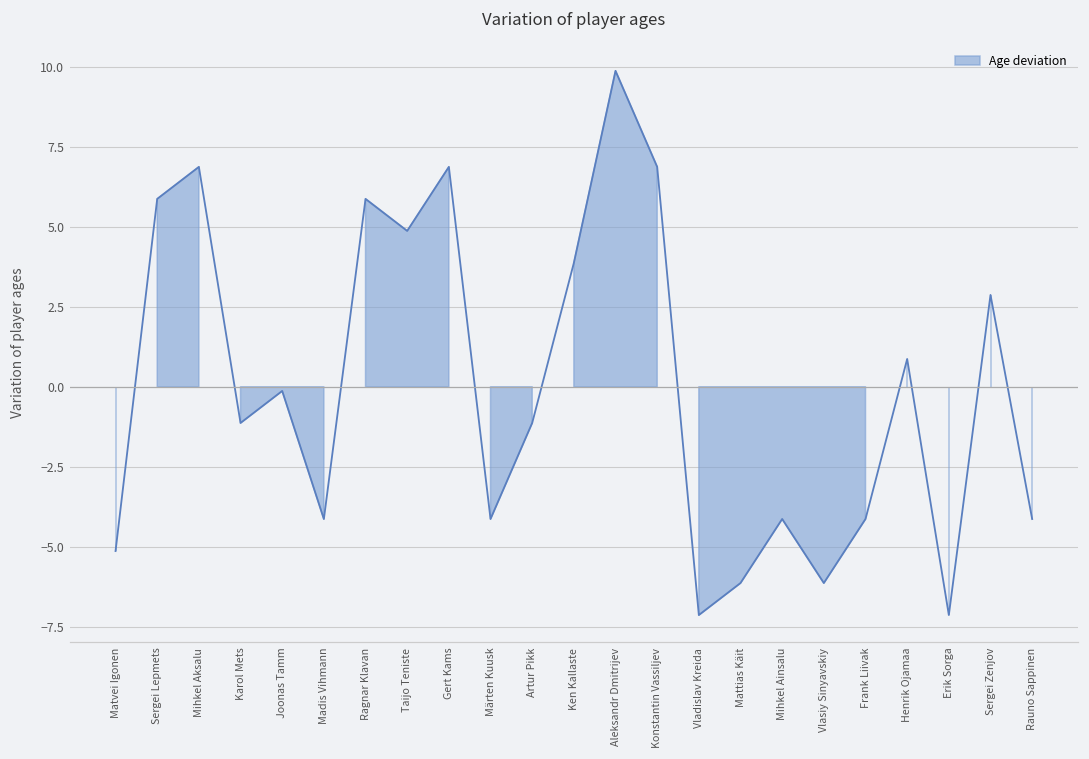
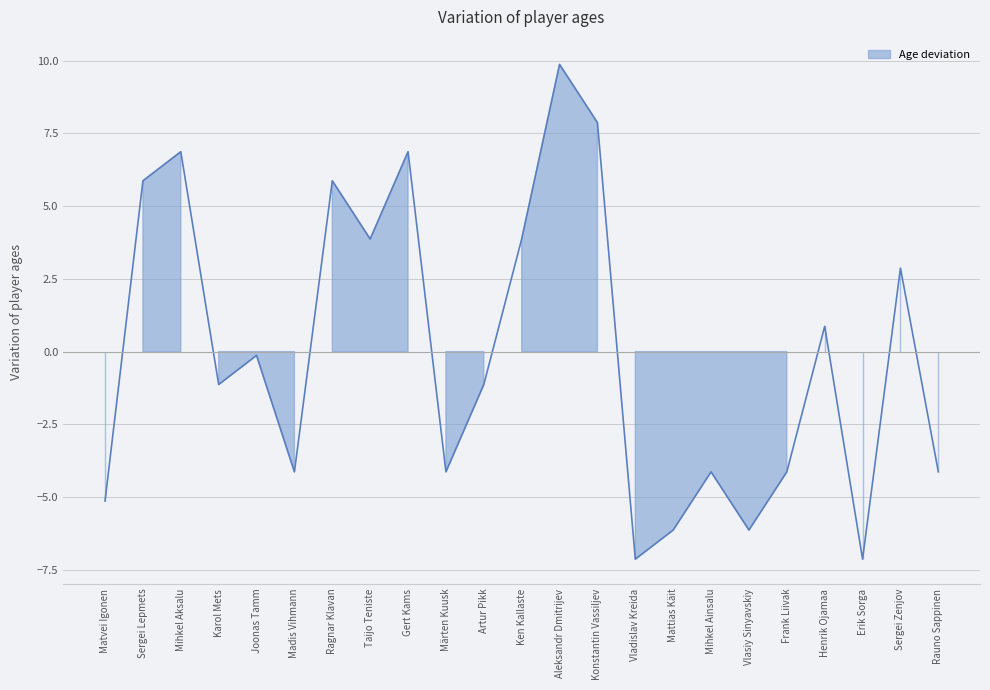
  {
    "Matvei Igonen": -5.1,
    "Sergei Lepmets": 5.9,
    "Mihkel Aksalu": 6.9,
    "Karol Mets": -1.1,
    "Joonas Tamm": -0.1,
    "Madis Vihmann": -4.1,
    "Ragnar Klavan": 5.9,
-   "Taijo Teniste": 4.9,
+   "Taijo Teniste": 3.9,
    "Gert Kams": 6.9,
    "Märten Kuusk": -4.1,
    "Artur Pikk": -1.1,
    "Ken Kallaste": 3.9,
    "Aleksandr Dmitrijev": 9.9,
-   "Konstantin Vassiljev": 6.9,
+   "Konstantin Vassiljev": 7.9,
    "Vladislav Kreida": -7.1,
    "Mattias Käit": -6.1,
    "Mihkel Ainsalu": -4.1,
    "Vlasiy Sinyavskiy": -6.1,
    "Frank Liivak": -4.1,
    "Henrik Ojamaa": 0.9,
    "Erik Sorga": -7.1,
    "Sergei Zenjov": 2.9,
    "Rauno Sappinen": -4.1
  }
